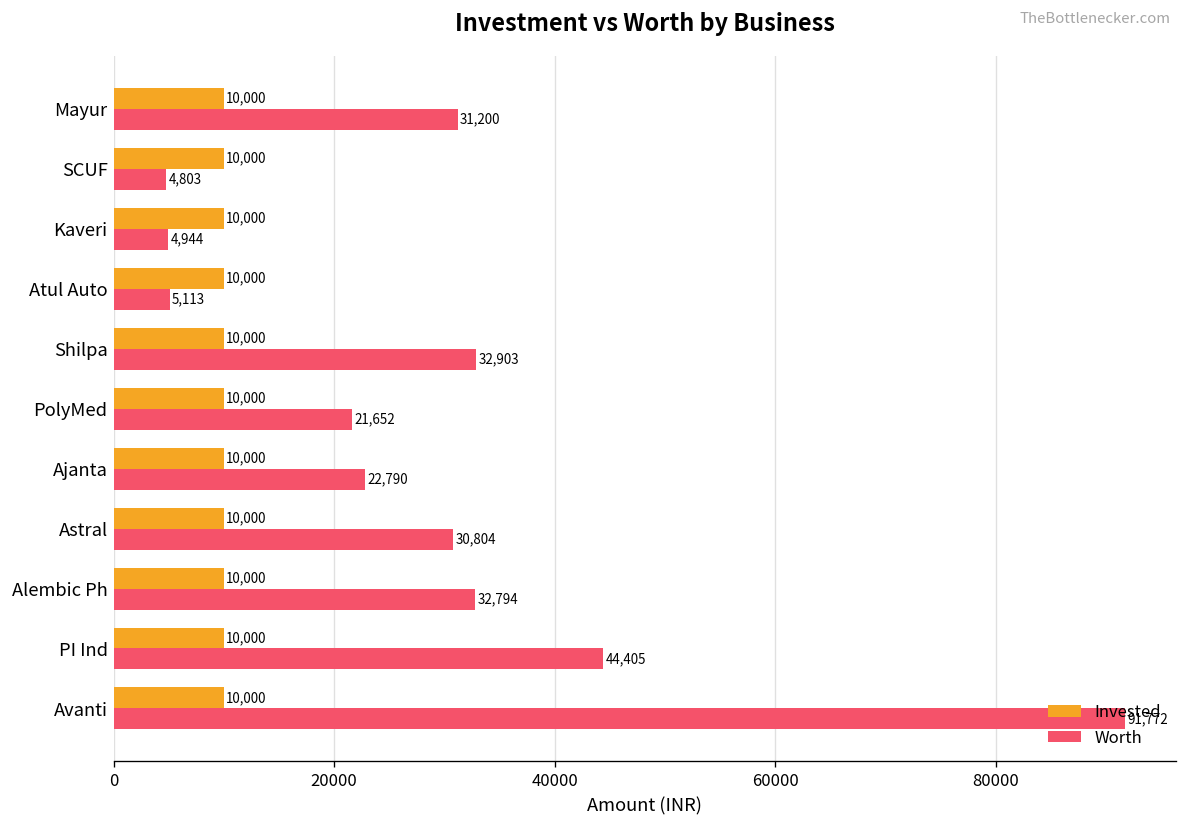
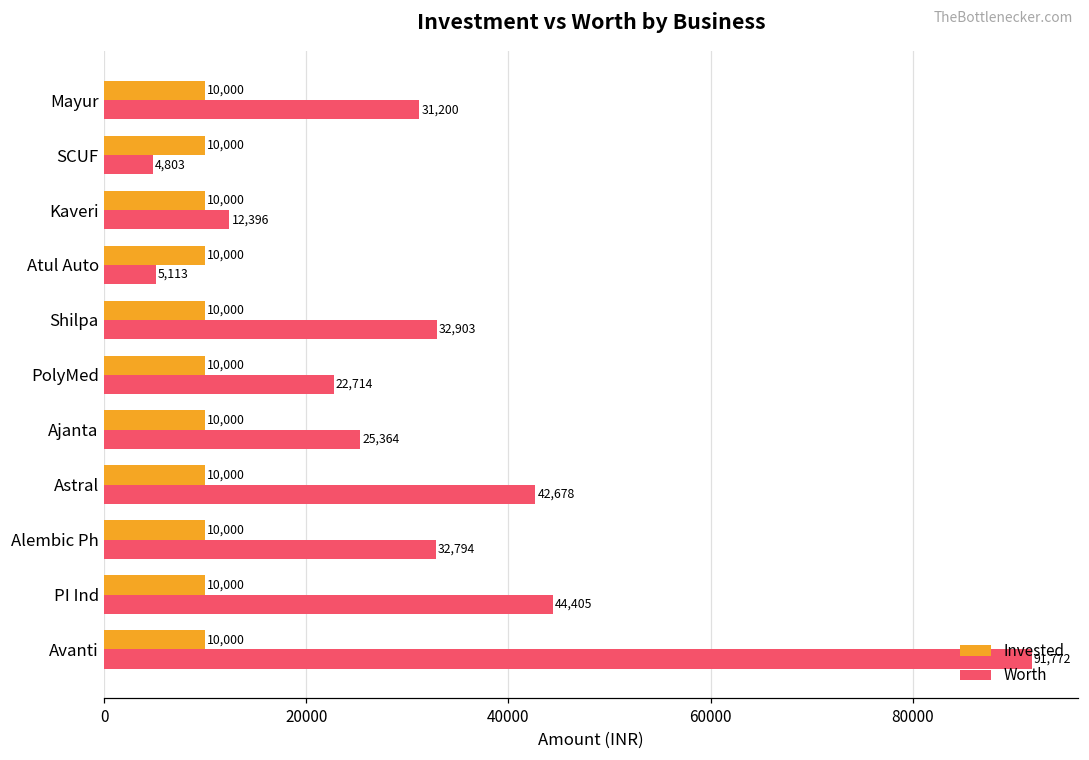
  {
    "Invested": {
      "Mayur": "10,000",
      "SCUF": "10,000",
      "Kaveri": "10,000",
      "Atul Auto": "10,000",
      "Shilpa": "10,000",
      "PolyMed": "10,000",
      "Ajanta": "10,000",
      "Astral": "10,000",
      "Alembic Ph": "10,000",
      "PI Ind": "10,000",
      "Avanti": "10,000"
    },
    "Worth": {
      "Mayur": "31,200",
      "SCUF": "4,803",
-     "Kaveri": "4,944",
+     "Kaveri": "12,396",
      "Atul Auto": "5,113",
      "Shilpa": "32,903",
-     "PolyMed": "21,652",
-     "Ajanta": "22,790",
-     "Astral": "30,804",
+     "PolyMed": "22,714",
+     "Ajanta": "25,364",
+     "Astral": "42,678",
      "Alembic Ph": "32,794",
      "PI Ind": "44,405",
      "Avanti": "91,772"
    }
  }
